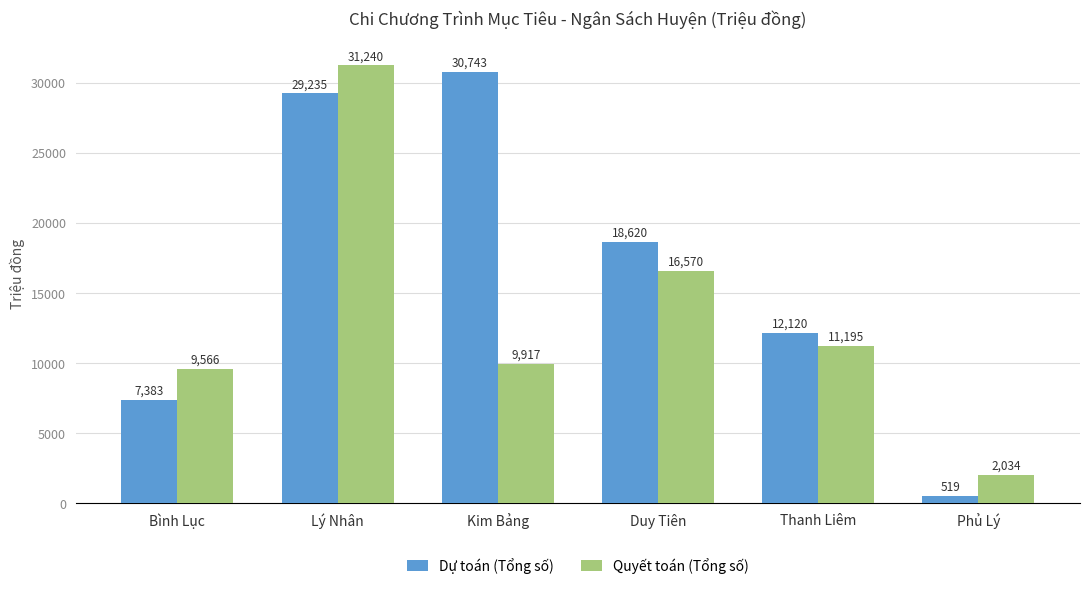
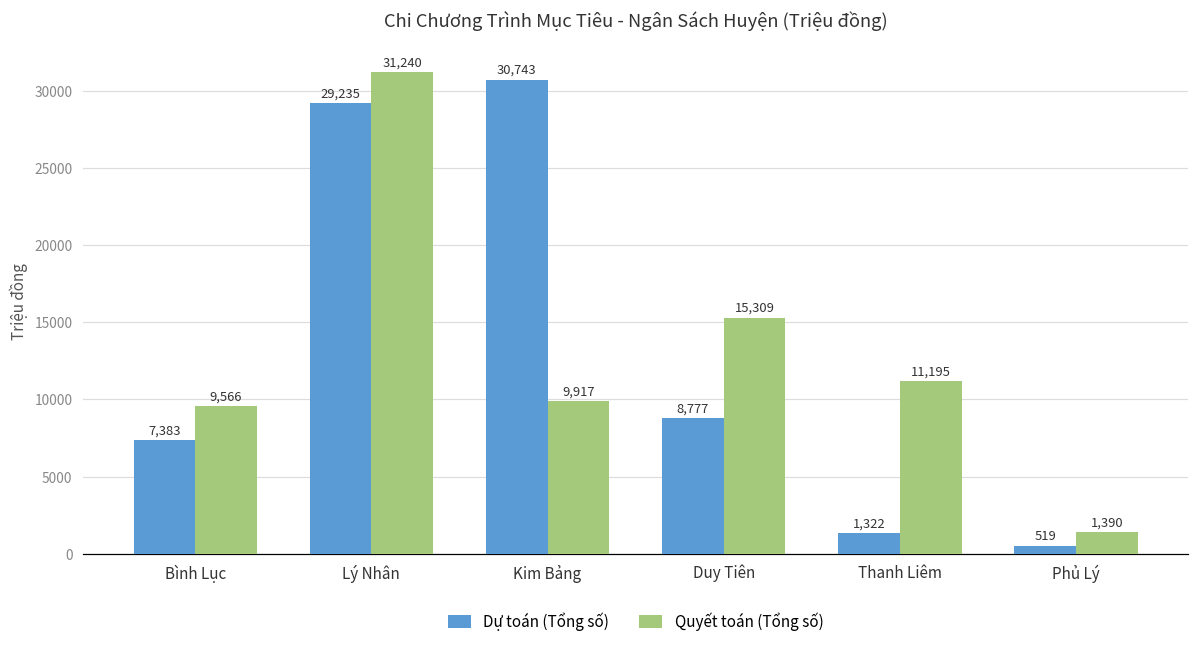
  {
    "Dự toán (Tổng số)": {
      "Bình Lục": "7,383",
      "Lý Nhân": "29,235",
      "Kim Bảng": "30,743",
-     "Duy Tiên": "18,620",
-     "Thanh Liêm": "12,120",
+     "Duy Tiên": "8,777",
+     "Thanh Liêm": "1,322",
      "Phủ Lý": "519"
    },
    "Quyết toán (Tổng số)": {
      "Bình Lục": "9,566",
      "Lý Nhân": "31,240",
      "Kim Bảng": "9,917",
-     "Duy Tiên": "16,570",
+     "Duy Tiên": "15,309",
      "Thanh Liêm": "11,195",
-     "Phủ Lý": "2,034"
+     "Phủ Lý": "1,390"
    }
  }
